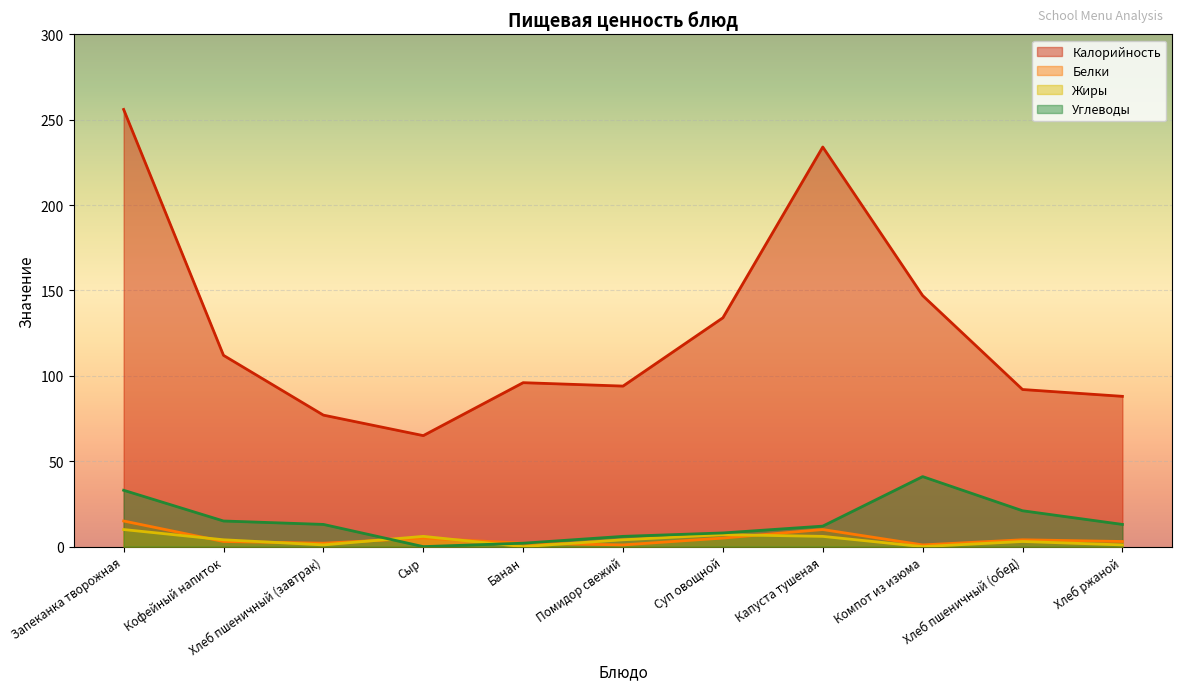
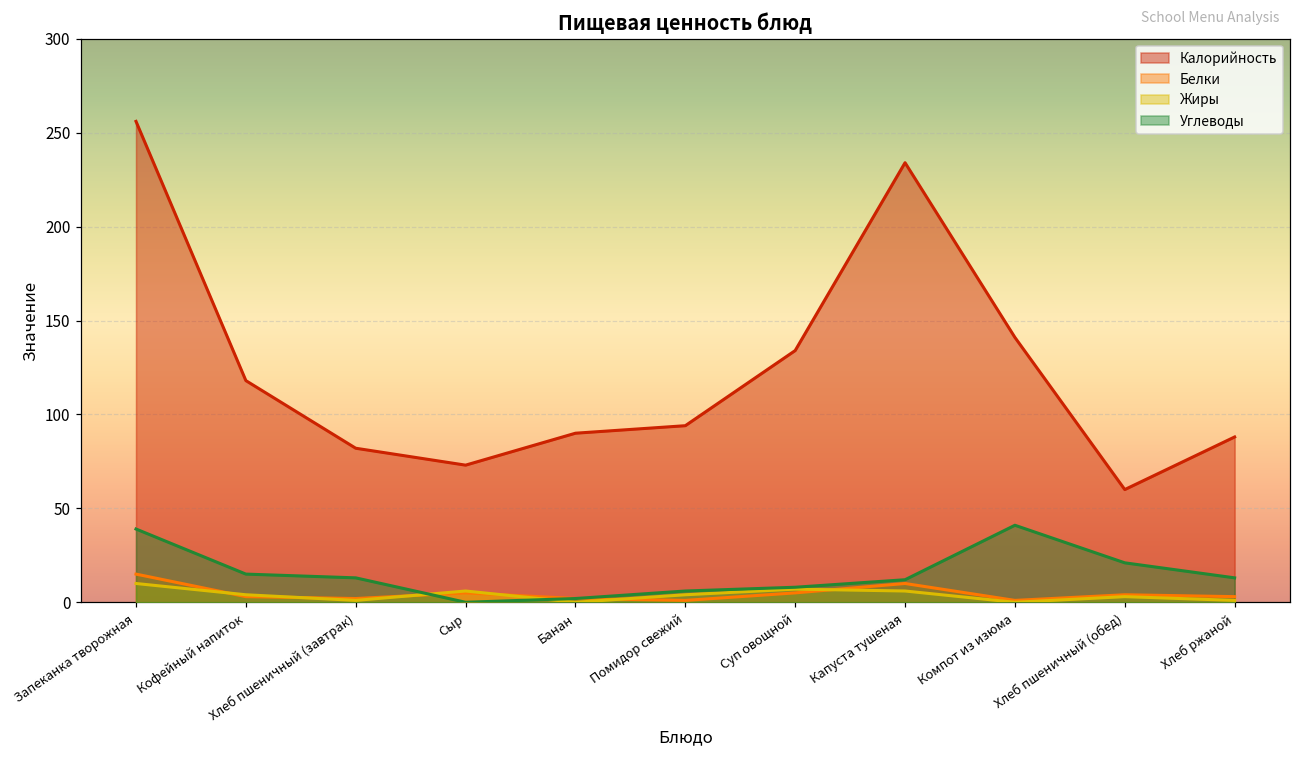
  {
    "Калорийность": {
      "Запеканка творожная": 256,
-     "Кофейный напиток": 112,
-     "Хлеб пшеничный (завтрак)": 77,
-     "Сыр": 65,
-     "Банан": 96,
+     "Кофейный напиток": 118,
+     "Хлеб пшеничный (завтрак)": 82,
+     "Сыр": 73,
+     "Банан": 90,
      "Помидор свежий": 94,
      "Суп овощной": 134,
      "Капуста тушеная": 234,
-     "Компот из изюма": 147,
-     "Хлеб пшеничный (обед)": 92,
+     "Компот из изюма": 141,
+     "Хлеб пшеничный (обед)": 60,
      "Хлеб ржаной": 88
    },
    "Углеводы": {
-     "Запеканка творожная": 33,
+     "Запеканка творожная": 39,
      "Кофейный напиток": 15,
      "Хлеб пшеничный (завтрак)": 13,
      "Сыр": 0,
      "Помидор свежий": 6,
      "Капуста тушеная": 12,
      "Компот из изюма": 41,
      "Хлеб пшеничный (обед)": 21,
      "Хлеб ржаной": 13
    }
  }
